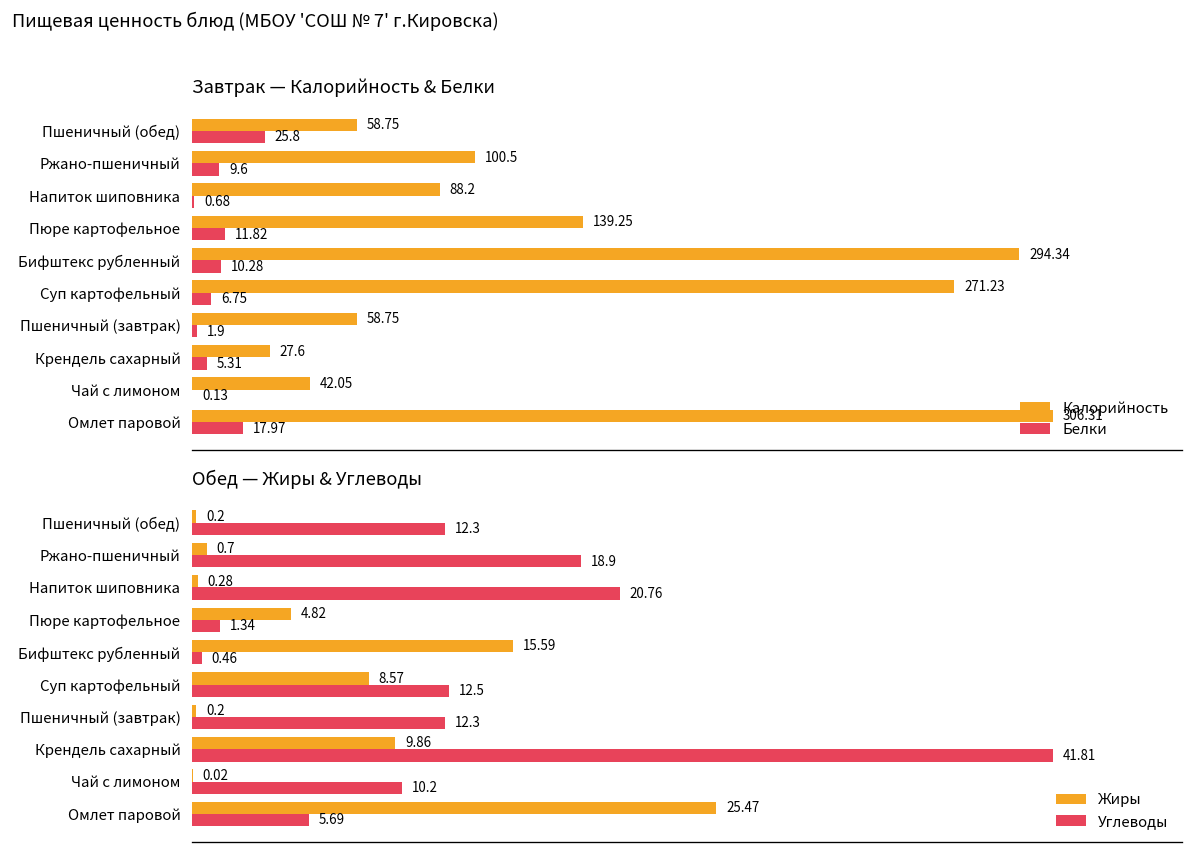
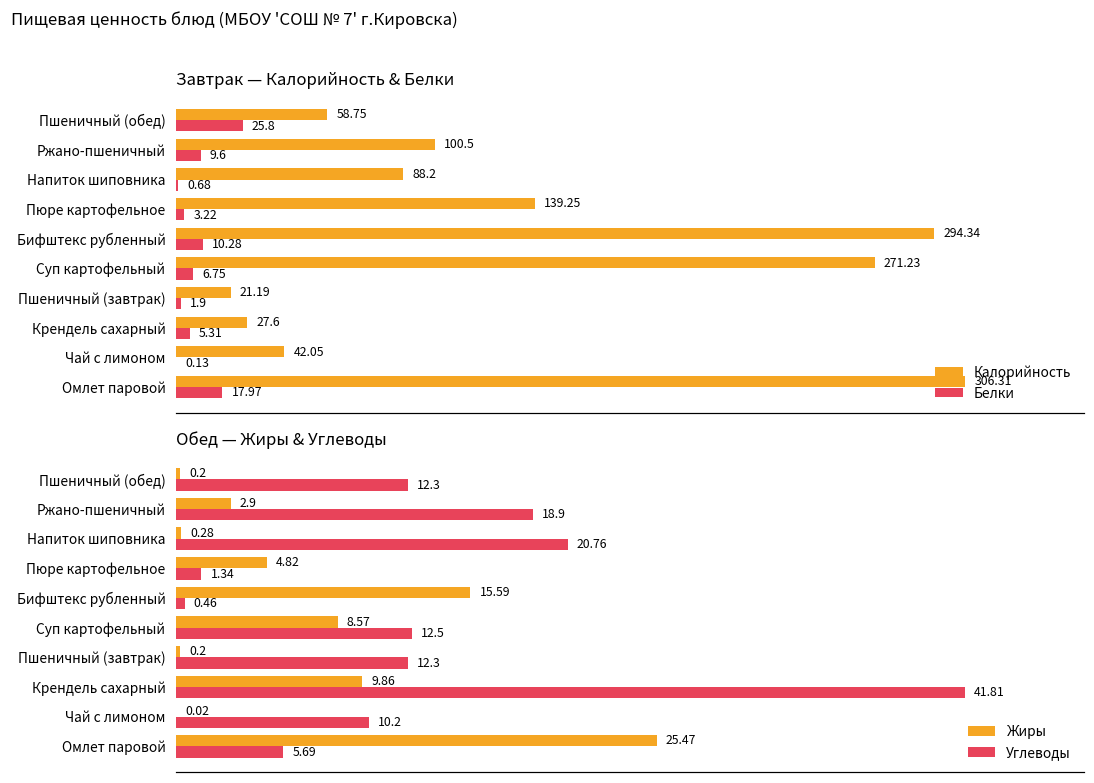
  {
    "Завтрак — Калорийность & Белки": {
      "Калорийность": {
        "Пшеничный (обед)": 58.75,
        "Ржано-пшеничный": 100.5,
        "Напиток шиповника": 88.2,
        "Пюре картофельное": 139.25,
        "Бифштекс рубленный": 294.34,
        "Суп картофельный": 271.23,
-       "Пшеничный (завтрак)": 58.75,
+       "Пшеничный (завтрак)": 21.19,
        "Крендель сахарный": 27.6,
        "Чай с лимоном": 42.05,
        "Омлет паровой": 306.31
      },
      "Белки": {
        "Пшеничный (обед)": 25.8,
        "Ржано-пшеничный": 9.6,
        "Напиток шиповника": 0.68,
-       "Пюре картофельное": 11.82,
+       "Пюре картофельное": 3.22,
        "Бифштекс рубленный": 10.28,
        "Суп картофельный": 6.75,
        "Пшеничный (завтрак)": 1.9,
        "Крендель сахарный": 5.31,
        "Чай с лимоном": 0.13,
        "Омлет паровой": 17.97
      }
    },
    "Обед — Жиры & Углеводы": {
      "Жиры": {
        "Пшеничный (обед)": 0.2,
-       "Ржано-пшеничный": 0.7,
+       "Ржано-пшеничный": 2.9,
        "Напиток шиповника": 0.28,
        "Пюре картофельное": 4.82,
        "Бифштекс рубленный": 15.59,
        "Суп картофельный": 8.57,
        "Пшеничный (завтрак)": 0.2,
        "Крендель сахарный": 9.86,
        "Чай с лимоном": 0.02,
        "Омлет паровой": 25.47
      },
      "Углеводы": {
        "Пшеничный (обед)": 12.3,
        "Ржано-пшеничный": 18.9,
        "Напиток шиповника": 20.76,
        "Пюре картофельное": 1.34,
        "Бифштекс рубленный": 0.46,
        "Суп картофельный": 12.5,
        "Пшеничный (завтрак)": 12.3,
        "Крендель сахарный": 41.81,
        "Чай с лимоном": 10.2,
        "Омлет паровой": 5.69
      }
    }
  }
